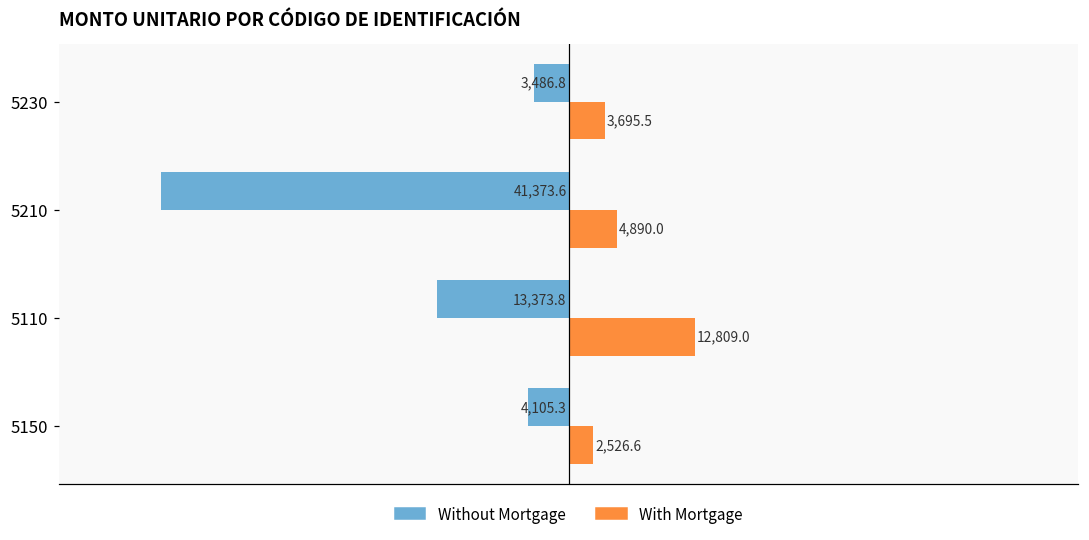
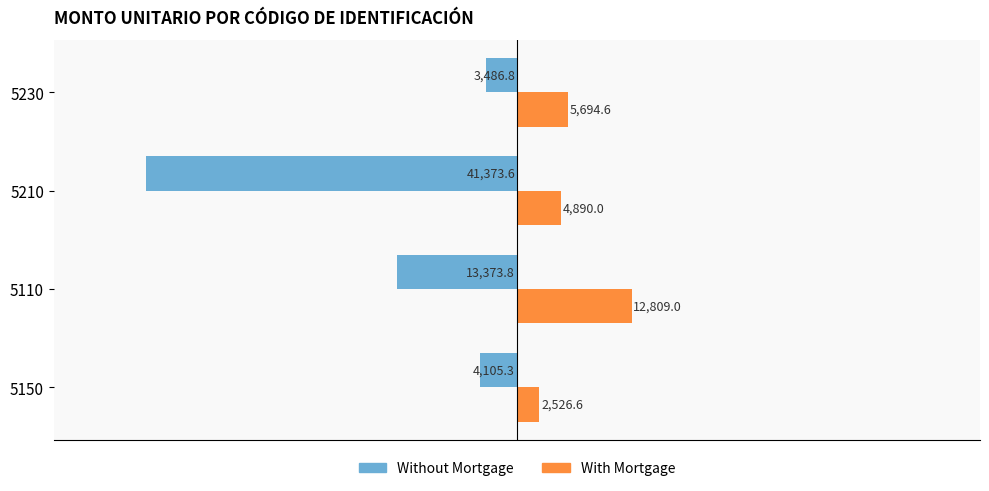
  {
    "With Mortgage": {
-     "5230": "3,695.5",
+     "5230": "5,694.6",
      "5210": "4,890.0",
      "5110": "12,809.0",
      "5150": "2,526.6"
    }
  }
